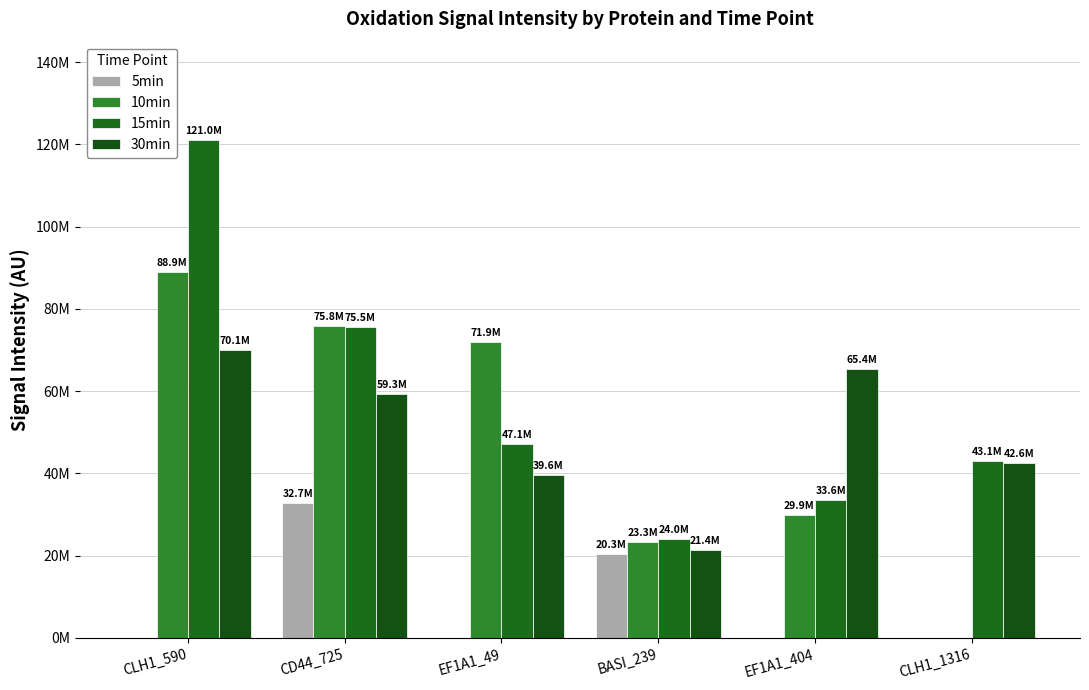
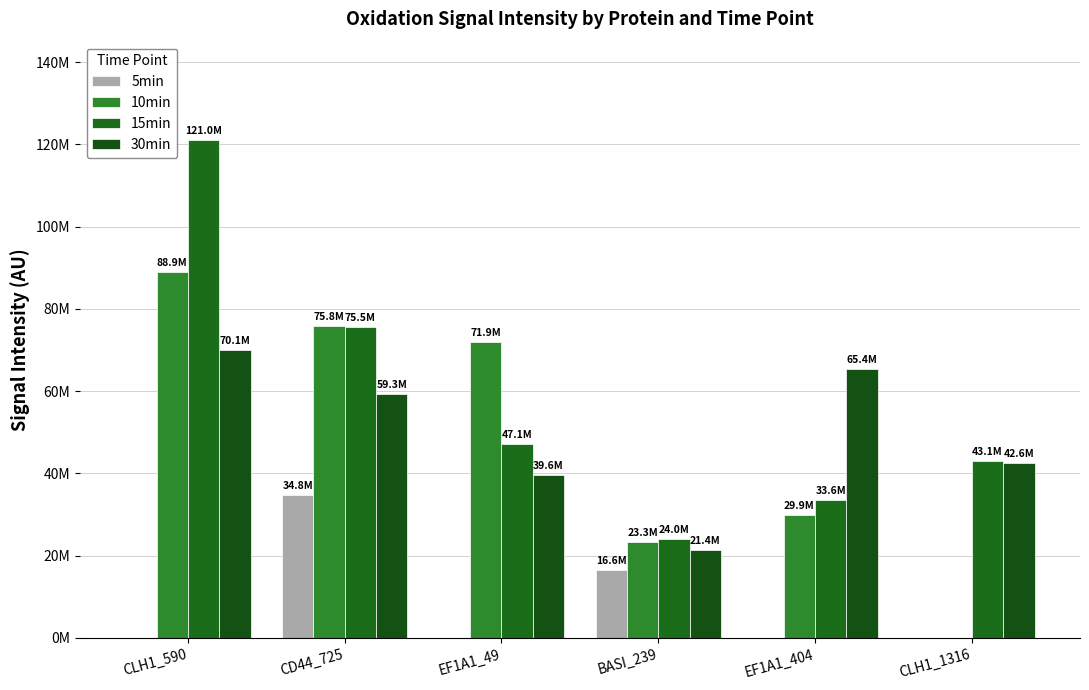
  {
    "5min": {
-     "CD44_725": "32.7M",
-     "BASI_239": "20.3M"
+     "CD44_725": "34.8M",
+     "BASI_239": "16.6M"
    }
  }
